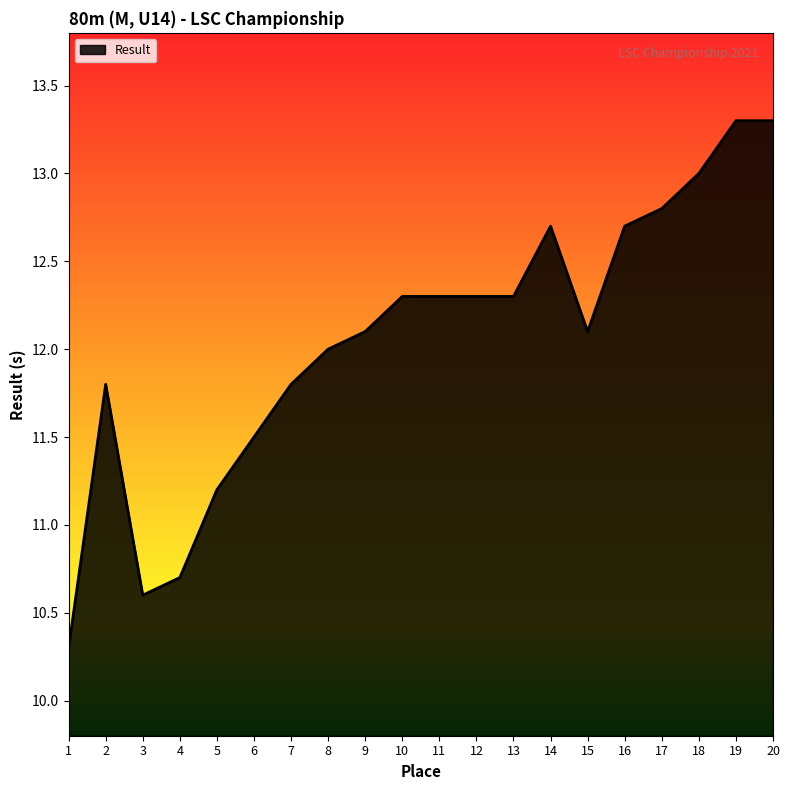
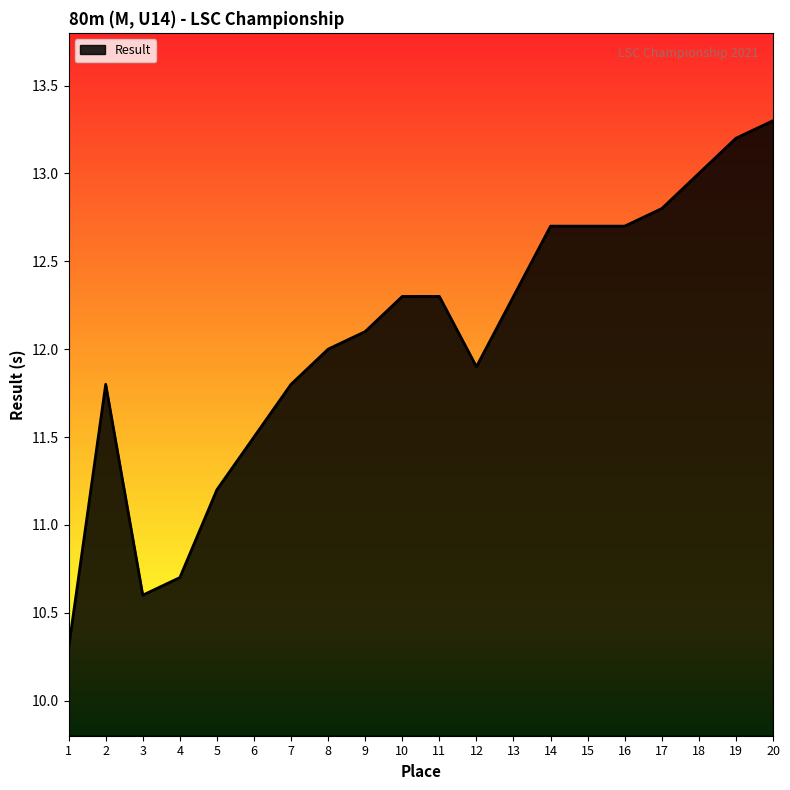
  {
    "1": 10.3,
    "2": 11.8,
    "3": 10.6,
    "4": 10.7,
    "5": 11.2,
    "6": 11.5,
    "7": 11.8,
    "8": 12.0,
    "9": 12.1,
    "10": 12.3,
    "11": 12.3,
-   "12": 12.3,
+   "12": 11.9,
    "13": 12.3,
    "14": 12.7,
-   "15": 12.1,
+   "15": 12.7,
    "16": 12.7,
    "17": 12.8,
    "18": 13.0,
-   "19": 13.3,
+   "19": 13.2,
    "20": 13.3
  }
